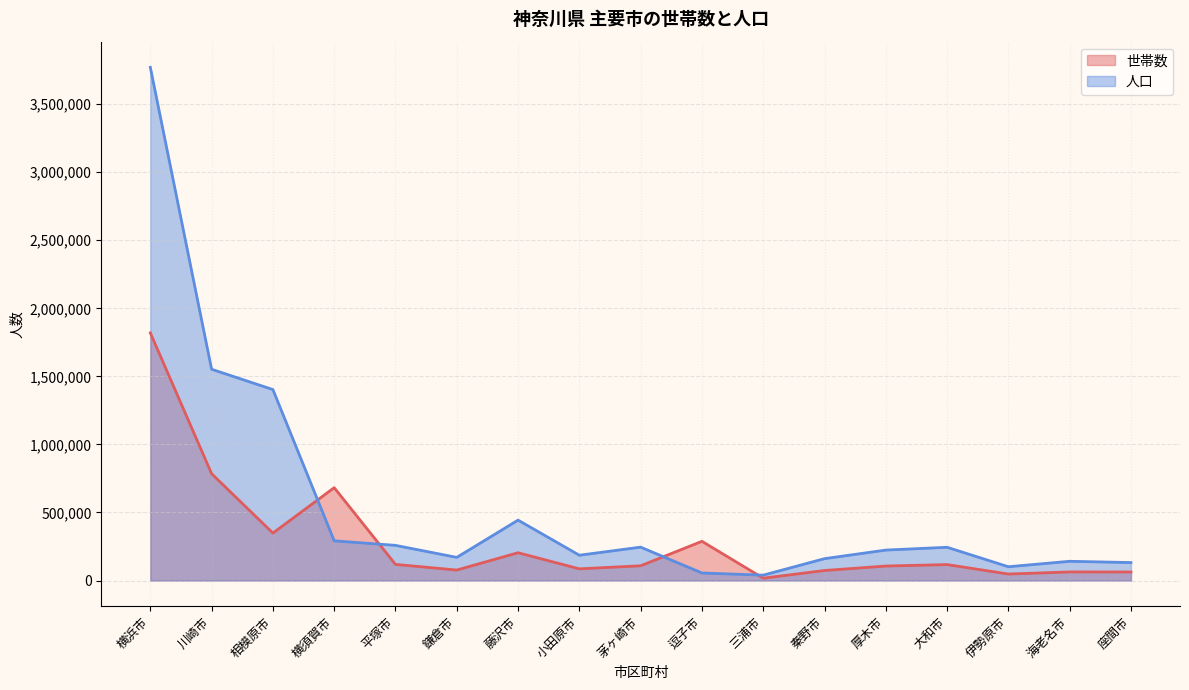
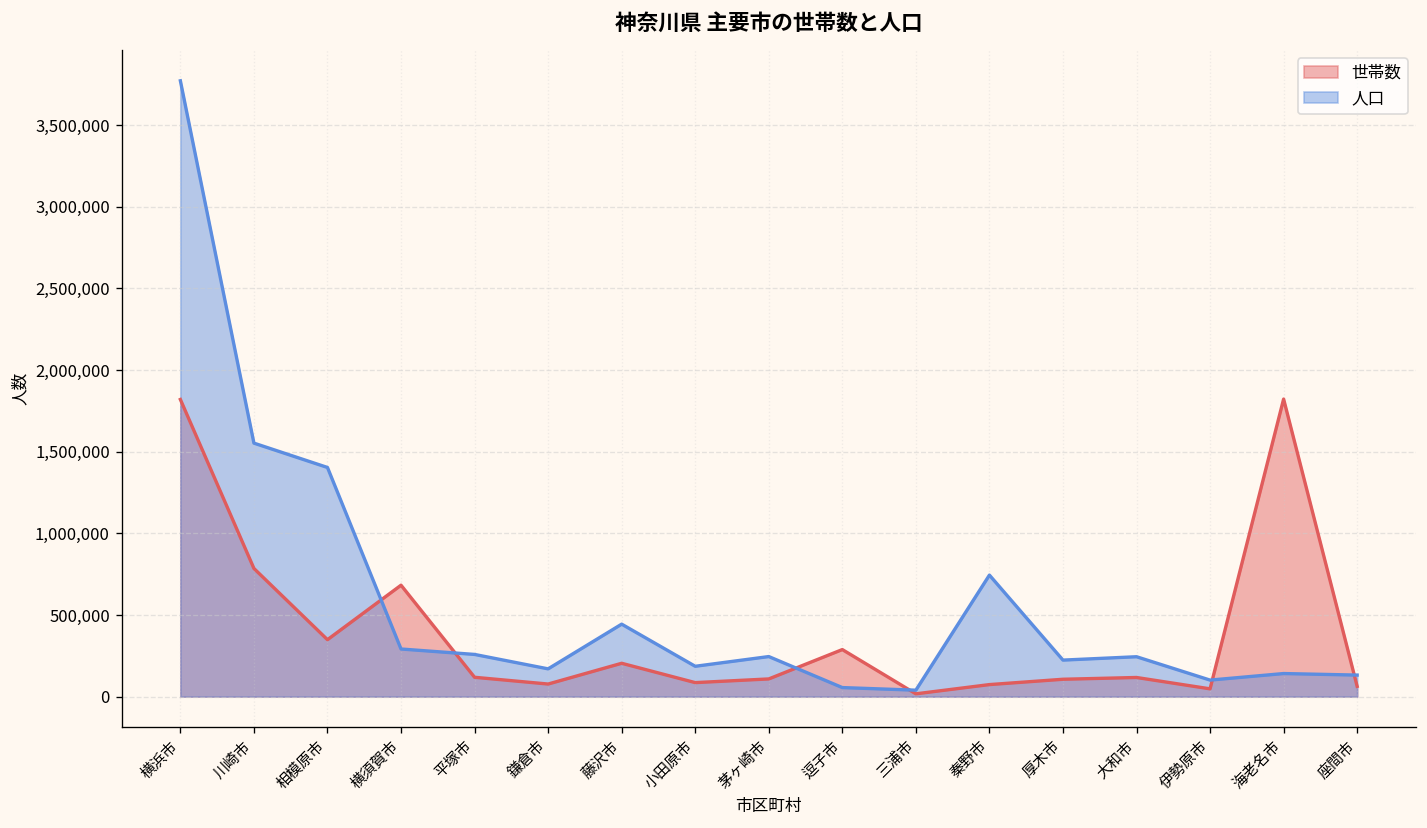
  {
    "世帯数": {
      "横浜市": "1,820,000",
      "川崎市": "780,000",
      "相模原市": "350,000",
      "横須賀市": "680,000",
      "平塚市": "120,000",
      "鎌倉市": "80,000",
      "藤沢市": "200,000",
      "小田原市": "90,000",
      "茅ヶ崎市": "110,000",
      "逗子市": "290,000",
      "三浦市": "20,000",
      "秦野市": "70,000",
      "厚木市": "110,000",
      "大和市": "120,000",
      "伊勢原市": "50,000",
-     "海老名市": "60,000",
+     "海老名市": "1,820,000",
      "座間市": "60,000"
    },
    "人口": {
      "横浜市": "3,770,000",
      "川崎市": "1,550,000",
      "相模原市": "1,400,000",
      "横須賀市": "290,000",
      "平塚市": "260,000",
      "鎌倉市": "170,000",
      "藤沢市": "440,000",
      "小田原市": "190,000",
      "茅ヶ崎市": "250,000",
      "逗子市": "60,000",
      "三浦市": "40,000",
-     "秦野市": "160,000",
+     "秦野市": "740,000",
      "厚木市": "220,000",
      "大和市": "240,000",
      "伊勢原市": "100,000",
      "海老名市": "140,000",
      "座間市": "130,000"
    }
  }
